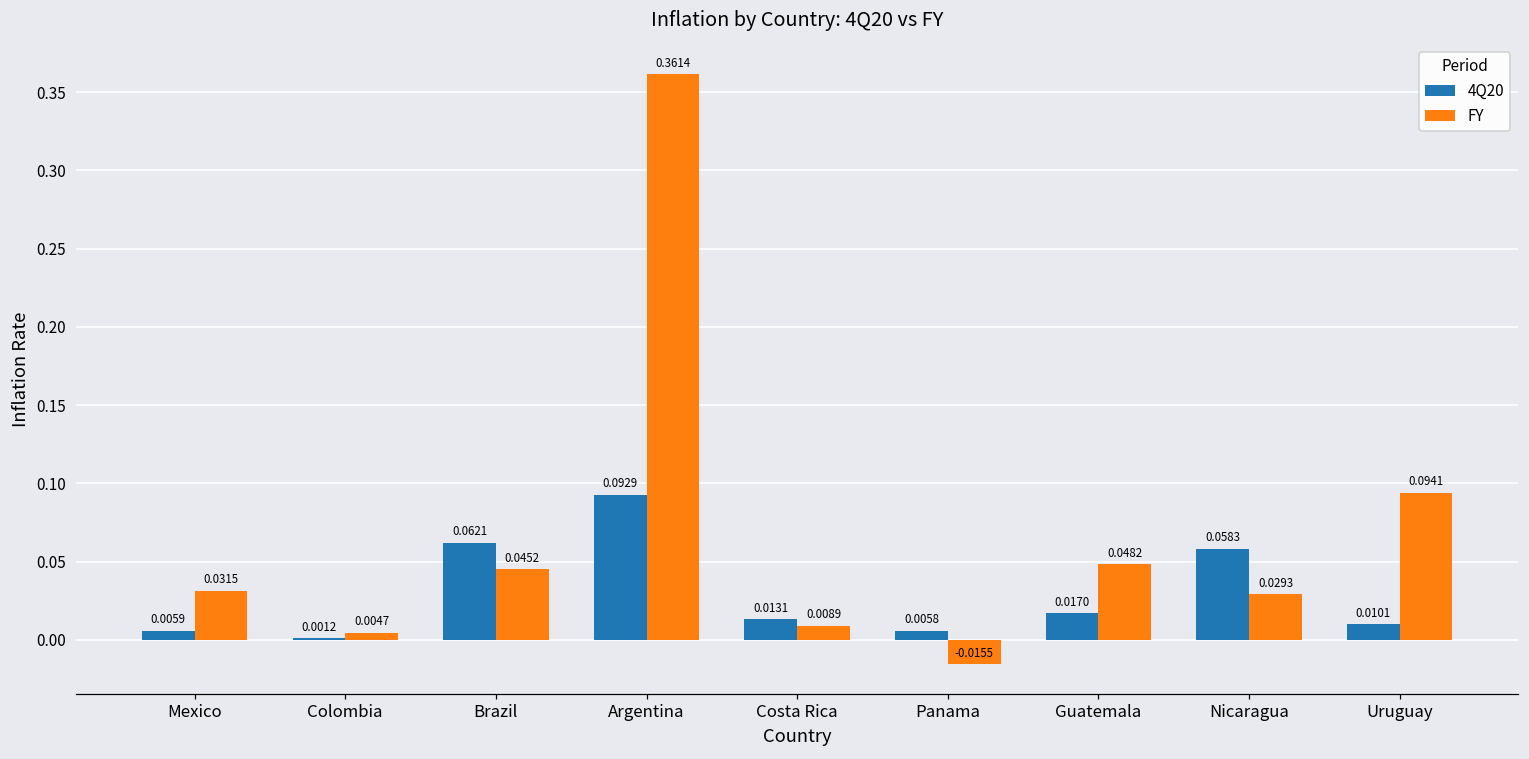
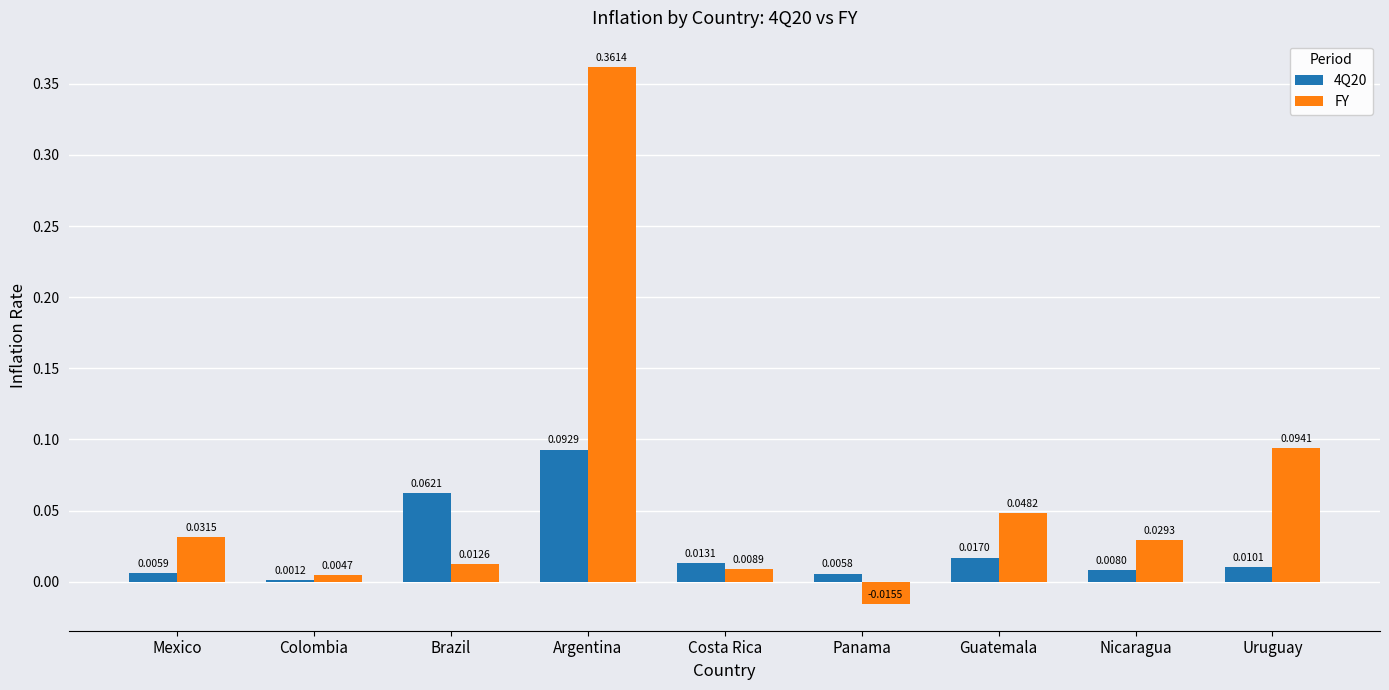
  {
    "4Q20": {
      "Mexico": 0.0059,
      "Colombia": 0.0012,
      "Brazil": 0.0621,
      "Argentina": 0.0929,
      "Costa Rica": 0.0131,
      "Panama": 0.0058,
      "Guatemala": 0.0170,
-     "Nicaragua": 0.0583,
+     "Nicaragua": 0.0080,
      "Uruguay": 0.0101
    },
    "FY": {
      "Mexico": 0.0315,
      "Colombia": 0.0047,
-     "Brazil": 0.0452,
+     "Brazil": 0.0126,
      "Argentina": 0.3614,
      "Costa Rica": 0.0089,
      "Panama": -0.0155,
      "Guatemala": 0.0482,
      "Nicaragua": 0.0293,
      "Uruguay": 0.0941
    }
  }
